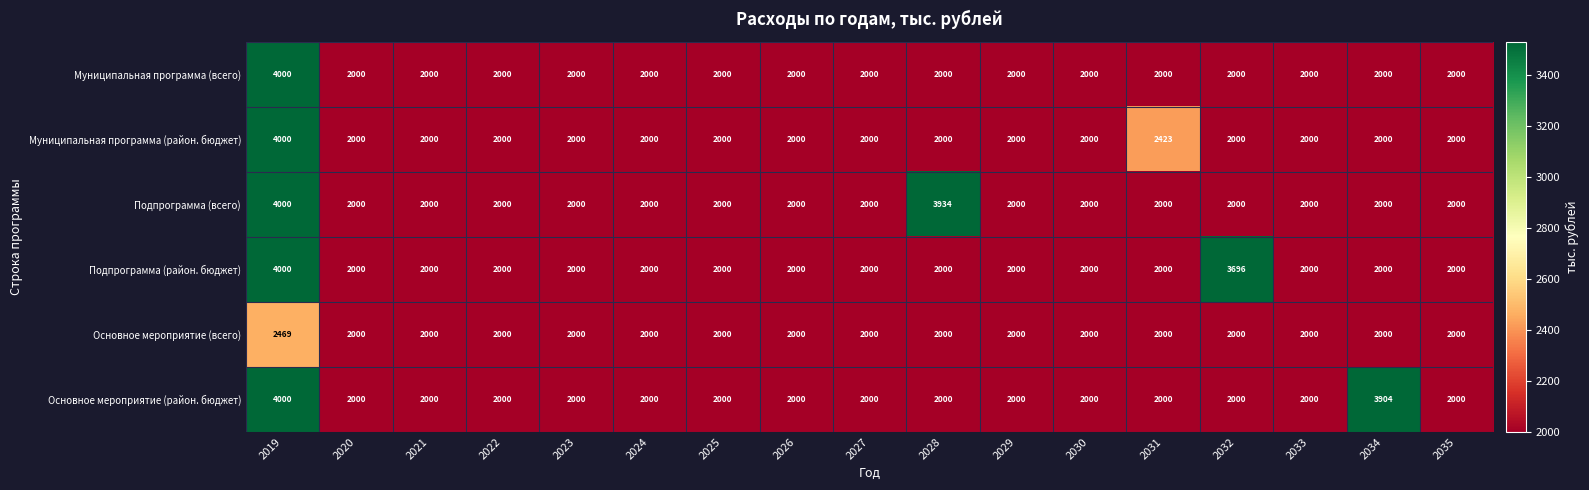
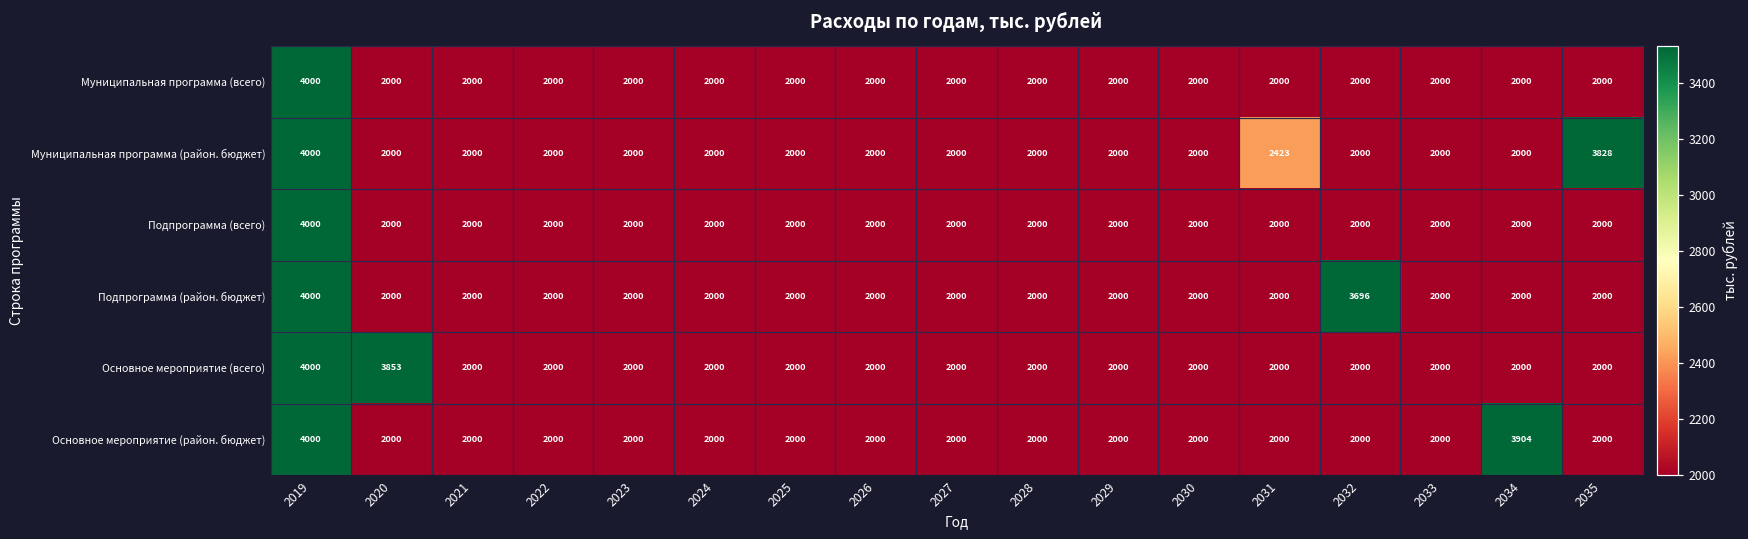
  {
    "Муниципальная программа (всего)": {
      "2019": 4000,
      "2020": 2000,
      "2021": 2000,
      "2022": 2000,
      "2023": 2000,
      "2024": 2000,
      "2025": 2000,
      "2026": 2000,
      "2027": 2000,
      "2028": 2000,
      "2029": 2000,
      "2030": 2000,
      "2031": 2000,
      "2032": 2000,
      "2033": 2000,
      "2034": 2000,
      "2035": 2000
    },
    "Муниципальная программа (район. бюджет)": {
      "2019": 4000,
      "2020": 2000,
      "2021": 2000,
      "2022": 2000,
      "2023": 2000,
      "2024": 2000,
      "2025": 2000,
      "2026": 2000,
      "2027": 2000,
      "2028": 2000,
      "2029": 2000,
      "2030": 2000,
      "2031": 2423,
      "2032": 2000,
      "2033": 2000,
      "2034": 2000,
-     "2035": 2000
+     "2035": 3828
    },
    "Подпрограмма (всего)": {
      "2019": 4000,
      "2020": 2000,
      "2021": 2000,
      "2022": 2000,
      "2023": 2000,
      "2024": 2000,
      "2025": 2000,
      "2026": 2000,
      "2027": 2000,
-     "2028": 3934,
+     "2028": 2000,
      "2029": 2000,
      "2030": 2000,
      "2031": 2000,
      "2032": 2000,
      "2033": 2000,
      "2034": 2000,
      "2035": 2000
    },
    "Подпрограмма (район. бюджет)": {
      "2019": 4000,
      "2020": 2000,
      "2021": 2000,
      "2022": 2000,
      "2023": 2000,
      "2024": 2000,
      "2025": 2000,
      "2026": 2000,
      "2027": 2000,
      "2028": 2000,
      "2029": 2000,
      "2030": 2000,
      "2031": 2000,
      "2032": 3696,
      "2033": 2000,
      "2034": 2000,
      "2035": 2000
    },
    "Основное мероприятие (всего)": {
-     "2019": 2469,
-     "2020": 2000,
+     "2019": 4000,
+     "2020": 3853,
      "2021": 2000,
      "2022": 2000,
      "2023": 2000,
      "2024": 2000,
      "2025": 2000,
      "2026": 2000,
      "2027": 2000,
      "2028": 2000,
      "2029": 2000,
      "2030": 2000,
      "2031": 2000,
      "2032": 2000,
      "2033": 2000,
      "2034": 2000,
      "2035": 2000
    },
    "Основное мероприятие (район. бюджет)": {
      "2019": 4000,
      "2020": 2000,
      "2021": 2000,
      "2022": 2000,
      "2023": 2000,
      "2024": 2000,
      "2025": 2000,
      "2026": 2000,
      "2027": 2000,
      "2028": 2000,
      "2029": 2000,
      "2030": 2000,
      "2031": 2000,
      "2032": 2000,
      "2033": 2000,
      "2034": 3904,
      "2035": 2000
    }
  }
